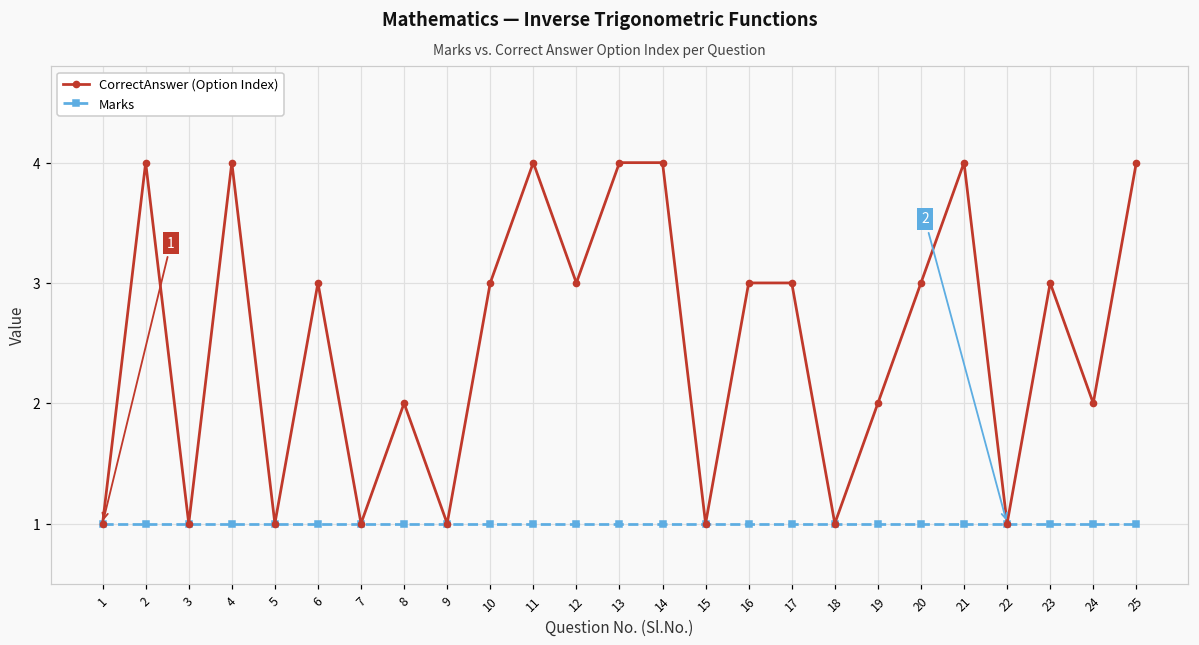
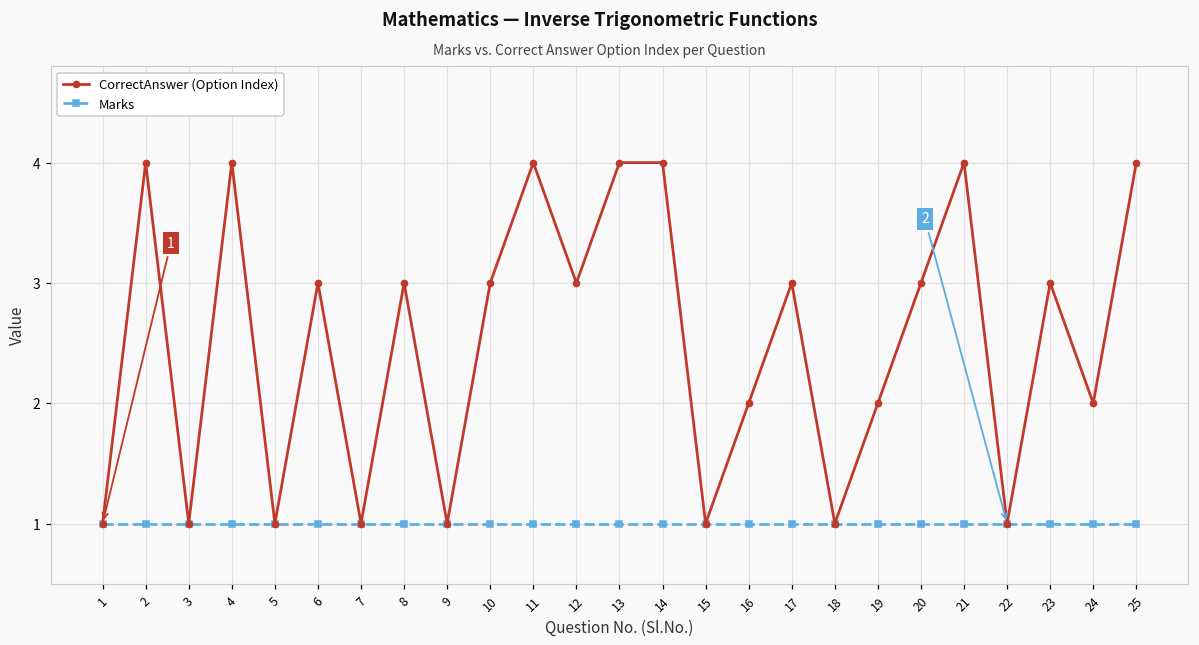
  {
    "CorrectAnswer (Option Index)": {
      "2": 4,
      "4": 4,
      "6": 3,
-     "8": 2,
+     "8": 3,
      "10": 3,
      "11": 4,
      "12": 3,
      "13": 4,
      "14": 4,
-     "16": 3,
+     "16": 2,
      "17": 3,
      "19": 2,
      "20": 3,
      "21": 4,
      "23": 3,
      "24": 2,
      "25": 4
    },
    "Marks": {
      "2": 1,
      "4": 1,
      "6": 1,
      "8": 1,
      "10": 1,
      "11": 1,
      "12": 1,
      "13": 1,
      "14": 1,
      "16": 1,
      "17": 1,
      "19": 1,
      "20": 1,
      "21": 1,
      "23": 1,
      "24": 1,
      "25": 1
    }
  }
